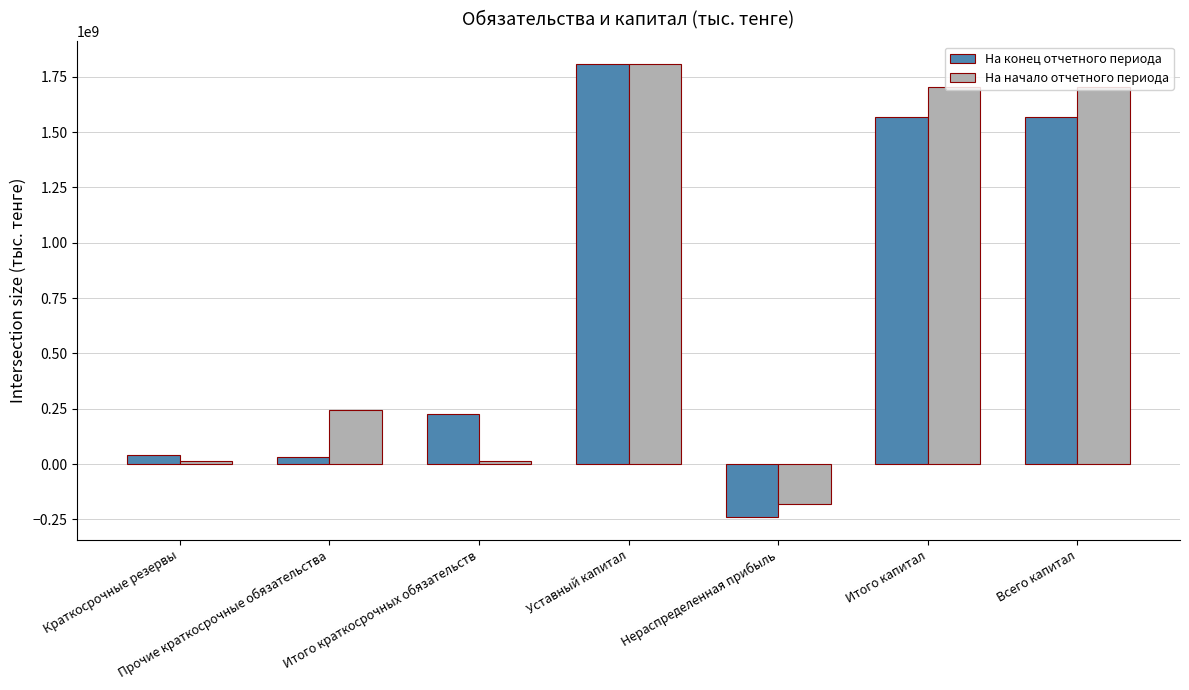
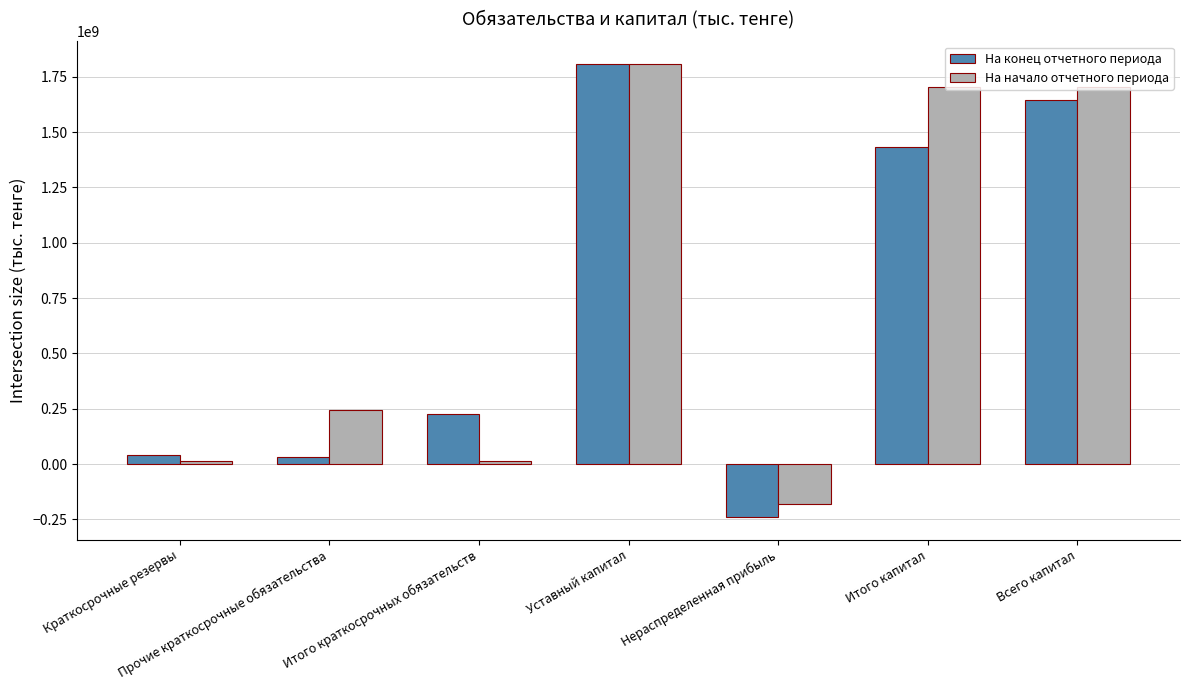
  {
    "На конец отчетного периода": {
      "Краткосрочные резервы": 40000000,
      "Прочие краткосрочные обязательства": 30000000,
      "Итого краткосрочных обязательств": 220000000,
      "Уставный капитал": 1810000000,
      "Нераспределенная прибыль": -240000000,
-     "Итого капитал": 1570000000,
-     "Всего капитал": 1570000000
+     "Итого капитал": 1430000000,
+     "Всего капитал": 1640000000
    },
    "На начало отчетного периода": {
      "Краткосрочные резервы": 20000000,
      "Прочие краткосрочные обязательства": 240000000,
      "Итого краткосрочных обязательств": 20000000,
      "Уставный капитал": 1810000000,
      "Нераспределенная прибыль": -180000000
    }
  }
